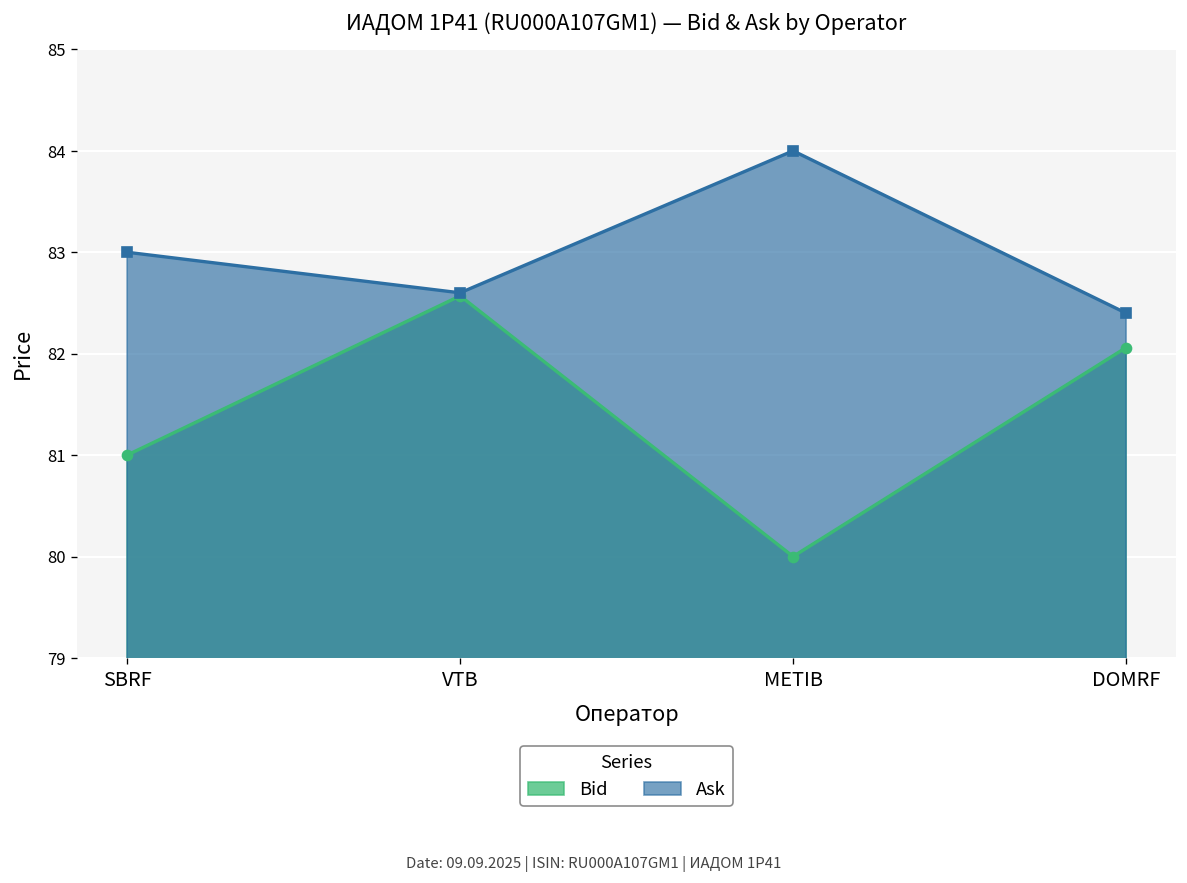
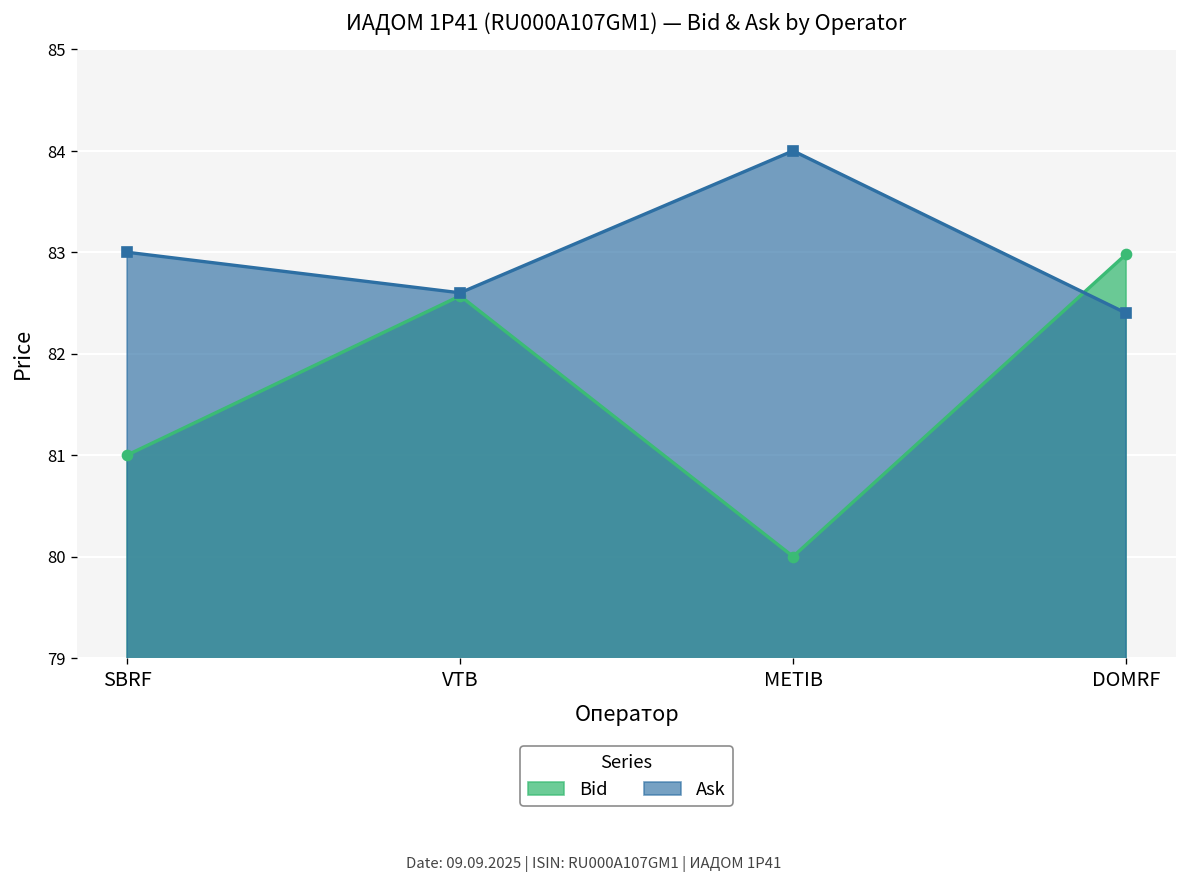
  {
    "Bid": {
      "SBRF": 81.0,
      "METIB": 80.0,
-     "DOMRF": 82.1
+     "DOMRF": 83.0
    },
    "Ask": {
      "SBRF": 83.0,
      "METIB": 84.0,
      "DOMRF": 82.4
    }
  }
